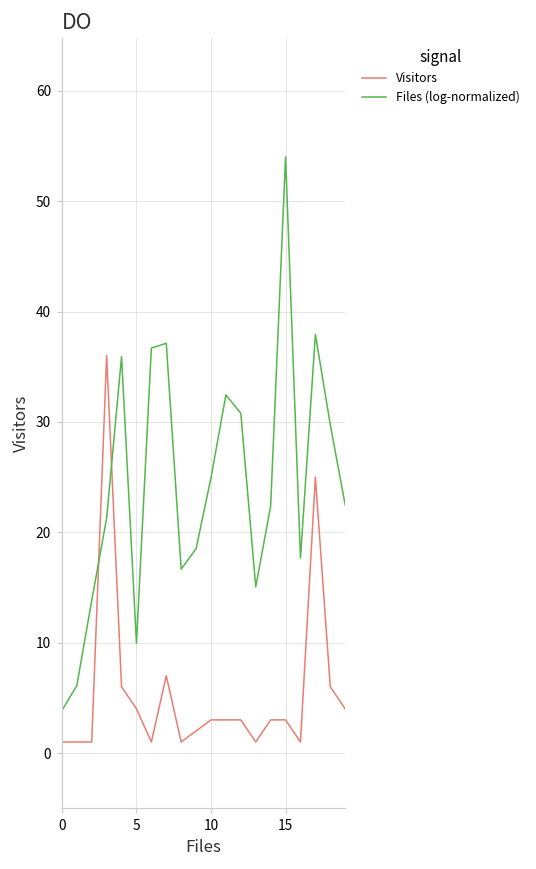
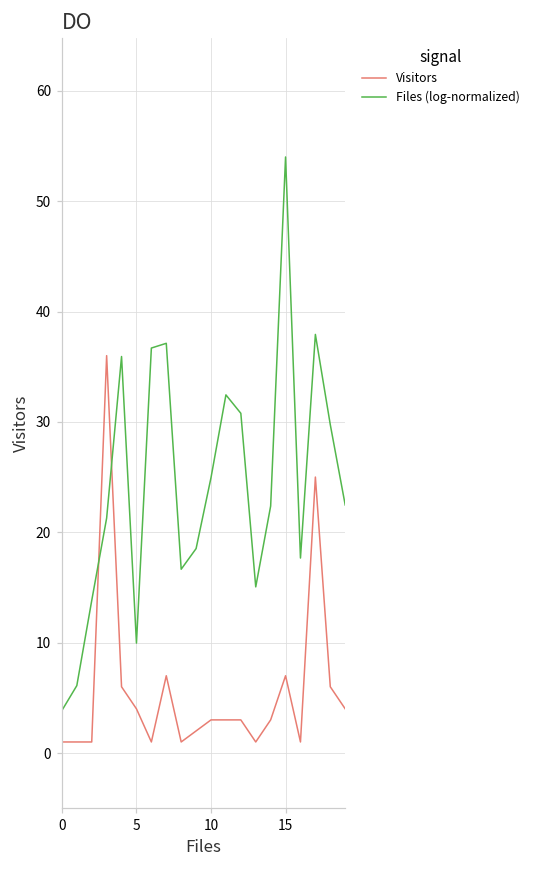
  {
    "Visitors": {
      "0": 1,
      "5": 4,
      "10": 3,
-     "15": 3
+     "15": 7
    },
    "Files (log-normalized)": {
      "0": 4,
      "5": 10,
      "10": 25,
      "15": 54
    }
  }
